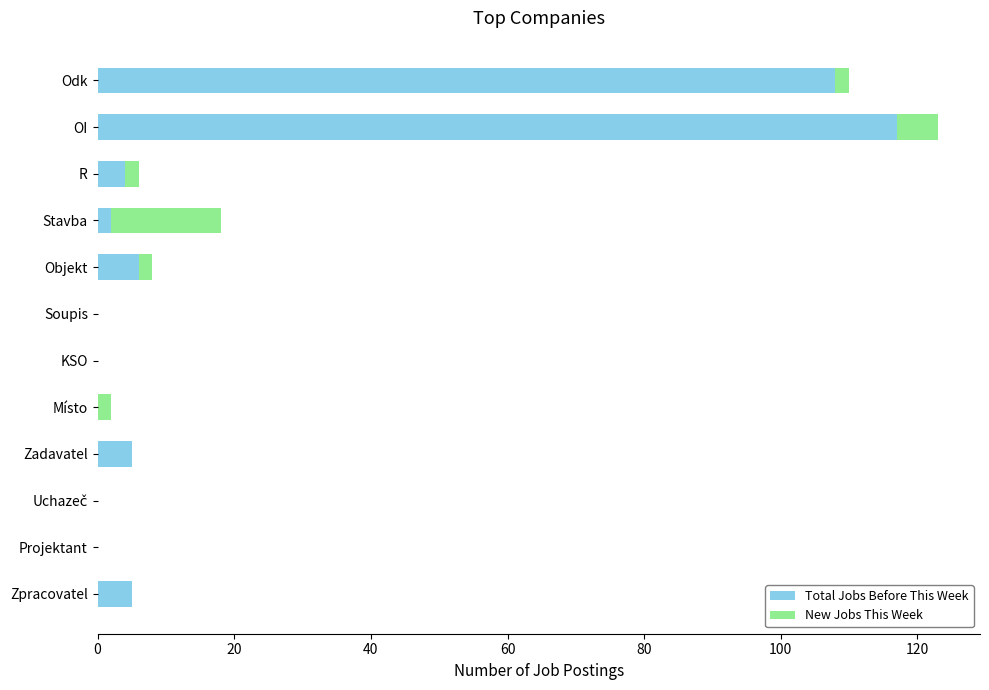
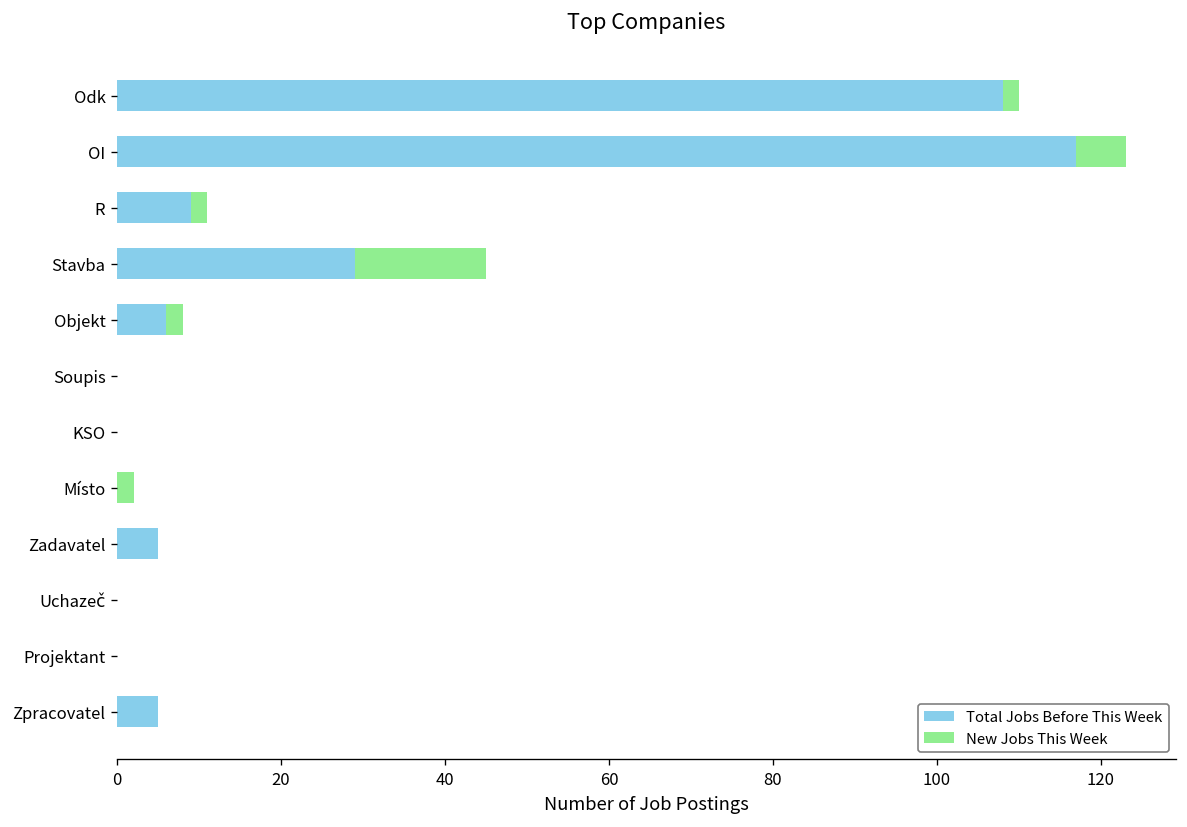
  {
    "Total Jobs Before This Week": {
      "Odk": 108,
      "OI": 117,
-     "R": 4,
-     "Stavba": 2,
+     "R": 9,
+     "Stavba": 29,
      "Objekt": 6,
      "Soupis": 0,
      "KSO": 0,
      "Místo": 0,
      "Zadavatel": 5,
      "Uchazeč": 0,
      "Projektant": 0,
      "Zpracovatel": 5
    },
    "New Jobs This Week": {
      "Odk": 2,
      "OI": 6,
      "R": 2,
      "Stavba": 16,
      "Objekt": 2,
      "Soupis": 0,
      "KSO": 0,
      "Místo": 2,
      "Zadavatel": 0,
      "Uchazeč": 0,
      "Projektant": 0,
      "Zpracovatel": 0
    }
  }
